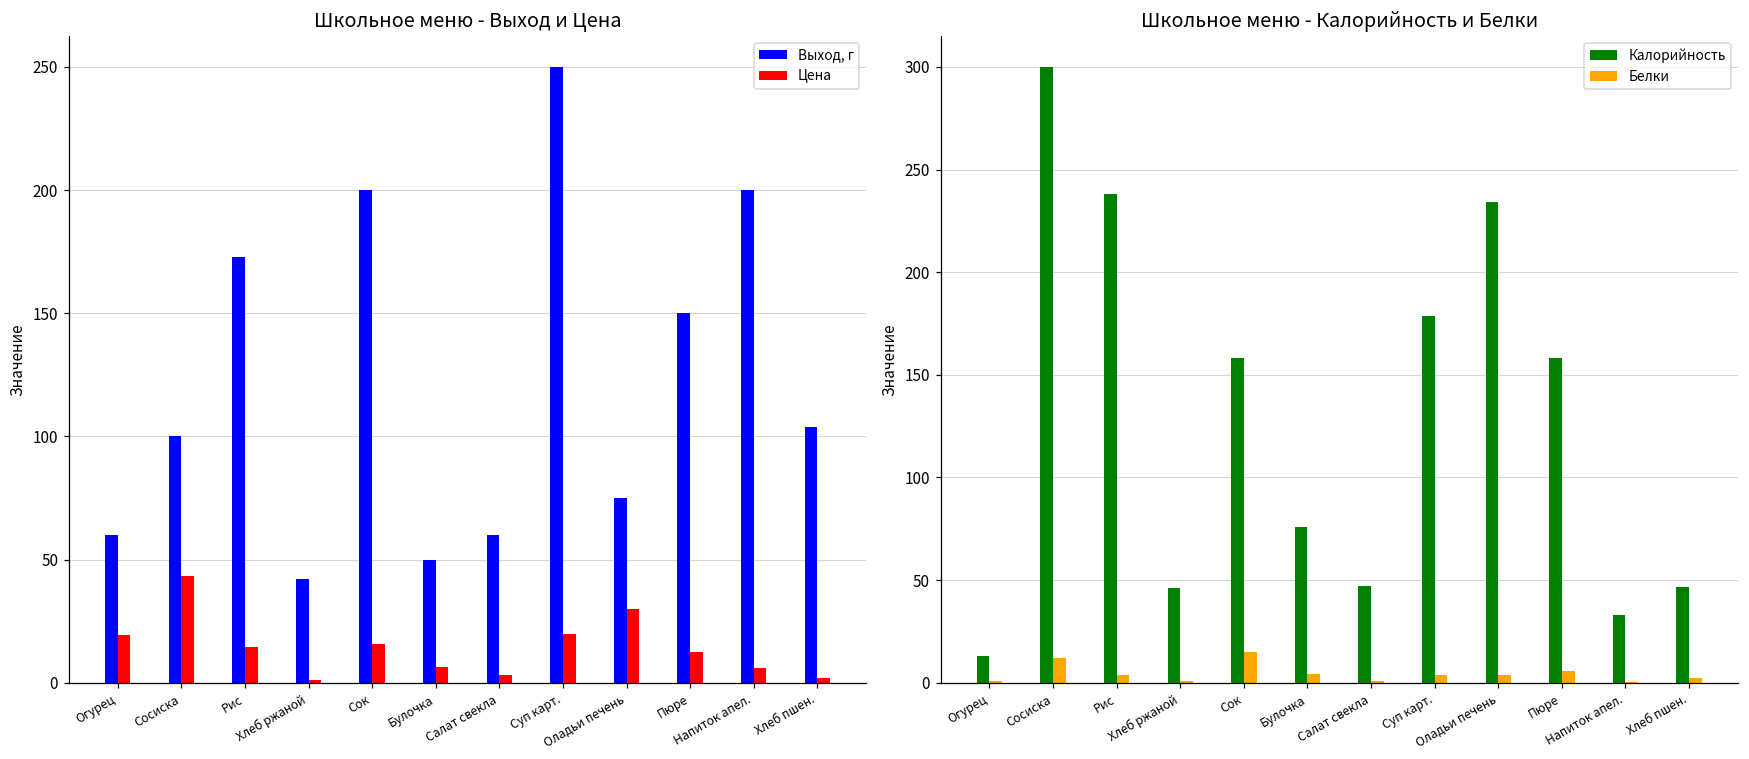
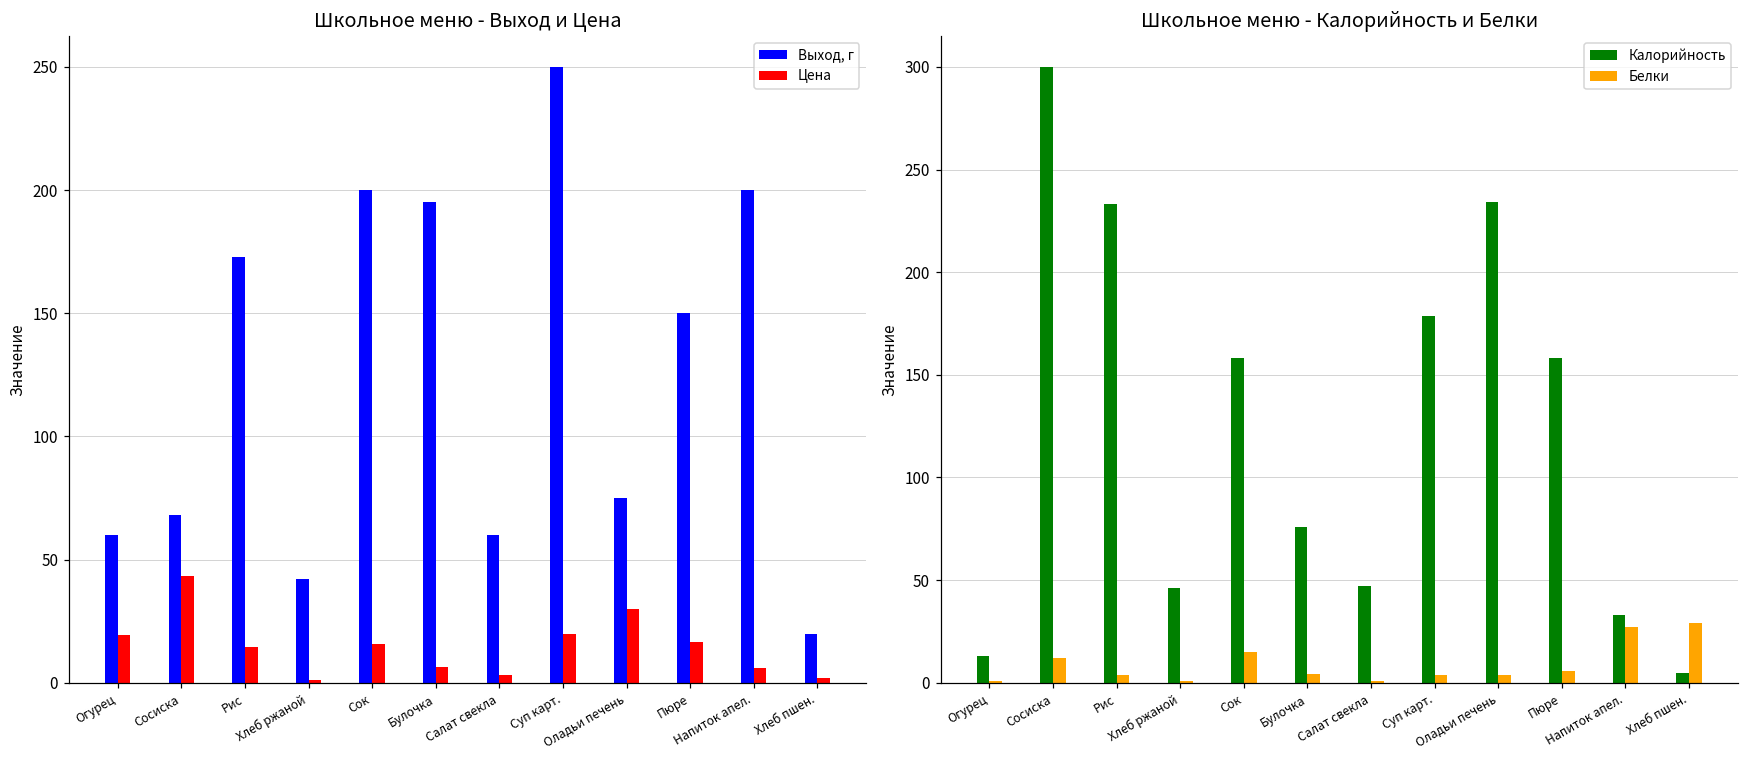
  {
    "Школьное меню - Выход и Цена": {
      "Выход, г": {
        "Огурец": 60,
-       "Сосиска": 100,
+       "Сосиска": 68,
        "Рис": 173,
        "Хлеб ржаной": 42,
        "Сок": 200,
-       "Булочка": 50,
+       "Булочка": 195,
        "Салат свекла": 60,
        "Суп карт.": 250,
        "Оладьи печень": 75,
        "Пюре": 150,
        "Напиток апел.": 200,
-       "Хлеб пшен.": 104
+       "Хлеб пшен.": 20
      },
      "Цена": {
        "Огурец": 19,
        "Сосиска": 43,
        "Рис": 14,
        "Хлеб ржаной": 1,
        "Сок": 16,
        "Булочка": 6,
        "Салат свекла": 3,
        "Суп карт.": 20,
        "Оладьи печень": 30,
-       "Пюре": 12,
+       "Пюре": 16,
        "Напиток апел.": 6,
        "Хлеб пшен.": 2
      }
    },
    "Школьное меню - Калорийность и Белки": {
      "Калорийность": {
        "Огурец": 13,
        "Сосиска": 300,
-       "Рис": 238,
+       "Рис": 233,
        "Хлеб ржаной": 46,
        "Сок": 158,
        "Булочка": 76,
        "Салат свекла": 47,
        "Суп карт.": 179,
        "Оладьи печень": 234,
        "Пюре": 158,
        "Напиток апел.": 33,
-       "Хлеб пшен.": 47
+       "Хлеб пшен.": 5
      },
      "Белки": {
        "Сосиска": 12,
        "Рис": 4,
        "Сок": 15,
        "Булочка": 4,
        "Суп карт.": 4,
        "Оладьи печень": 4,
        "Пюре": 6,
-       "Напиток апел.": 0,
-       "Хлеб пшен.": 2
+       "Напиток апел.": 27,
+       "Хлеб пшен.": 29
      }
    }
  }
